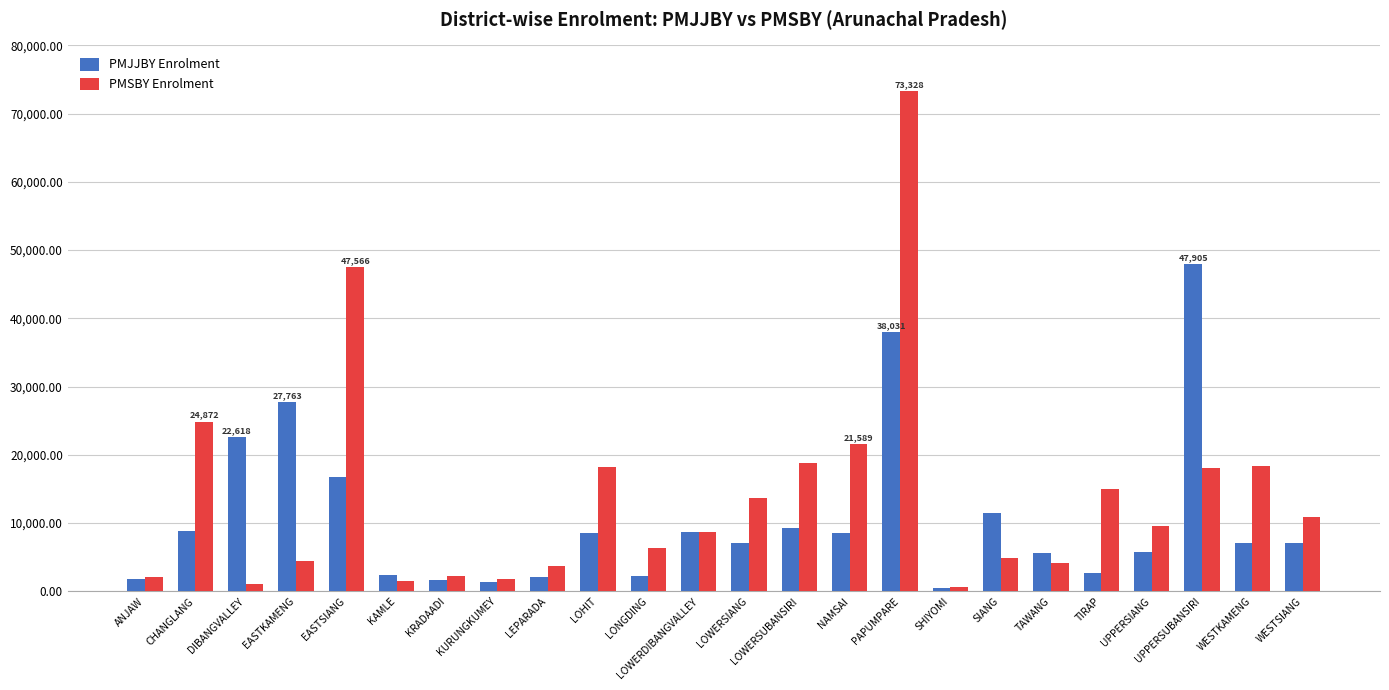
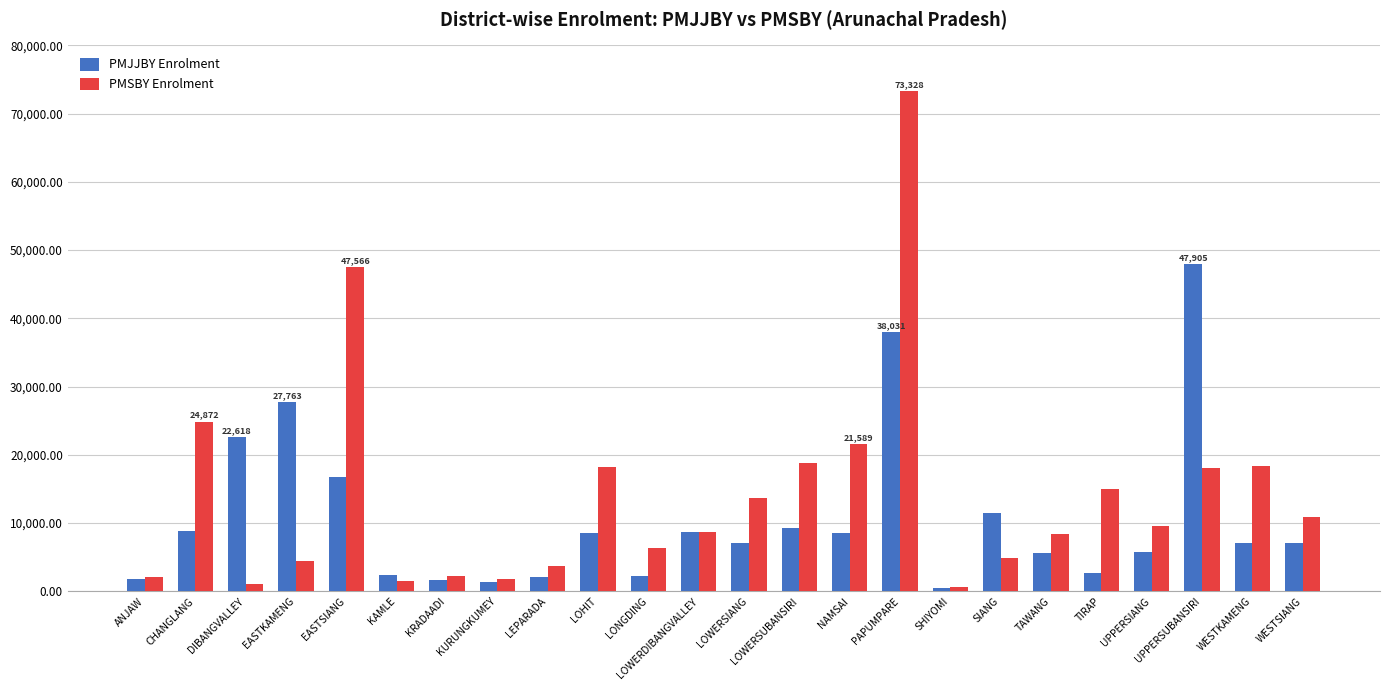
  {
    "PMJJBY Enrolment": {
      "DIBANGVALLEY": "22,618",
      "EASTKAMENG": "27,763",
      "PAPUMPARE": "38,031",
      "UPPERSUBANSIRI": "47,905"
    },
    "PMSBY Enrolment": {
      "ANJAW": "2,000",
      "DIBANGVALLEY": "1,000",
      "EASTKAMENG": "4,000",
      "KAMLE": "2,000",
      "KRADAADI": "2,000",
      "KURUNGKUMEY": "2,000",
      "LEPARADA": "4,000",
      "LOHIT": "18,000",
      "LONGDING": "6,000",
      "LOWERDIBANGVALLEY": "9,000",
      "LOWERSIANG": "14,000",
      "LOWERSUBANSIRI": "19,000",
      "SHIYOMI": "1,000",
      "SIANG": "5,000",
-     "TAWANG": "4,000",
+     "TAWANG": "8,000",
      "TIRAP": "15,000",
      "UPPERSIANG": "10,000",
      "UPPERSUBANSIRI": "18,000",
      "WESTKAMENG": "18,000",
      "WESTSIANG": "11,000"
    }
  }
